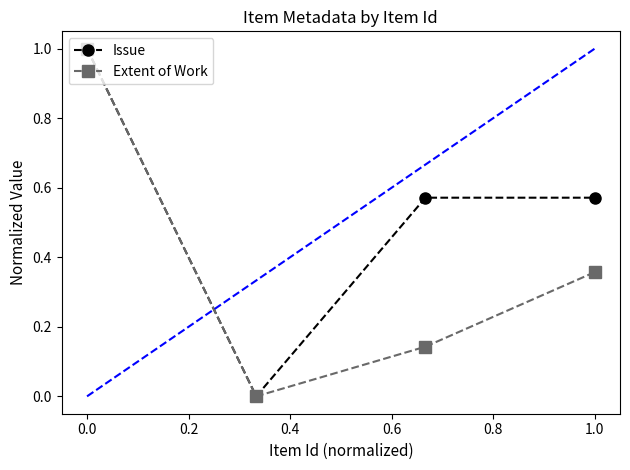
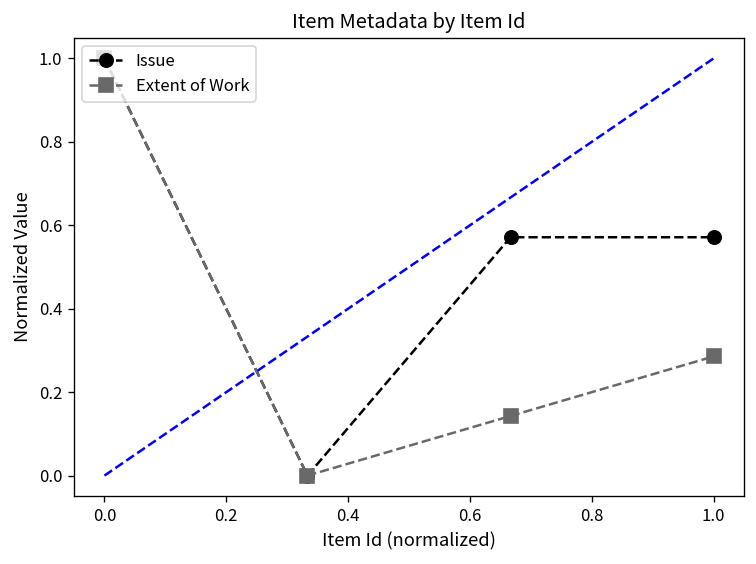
  {
    "Issue": {
      "1.0": 0.57
    },
    "Extent of Work": {
-     "1.0": 0.36
+     "1.0": 0.29
    }
  }
